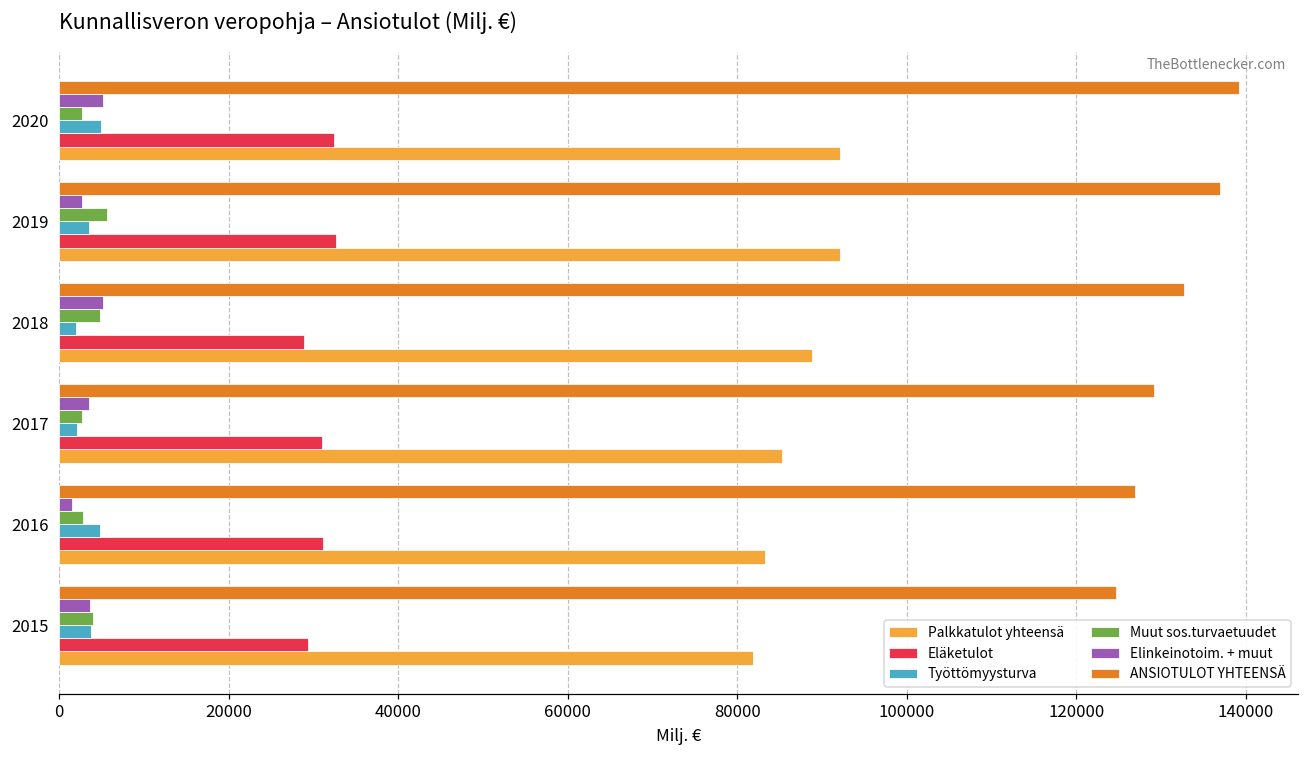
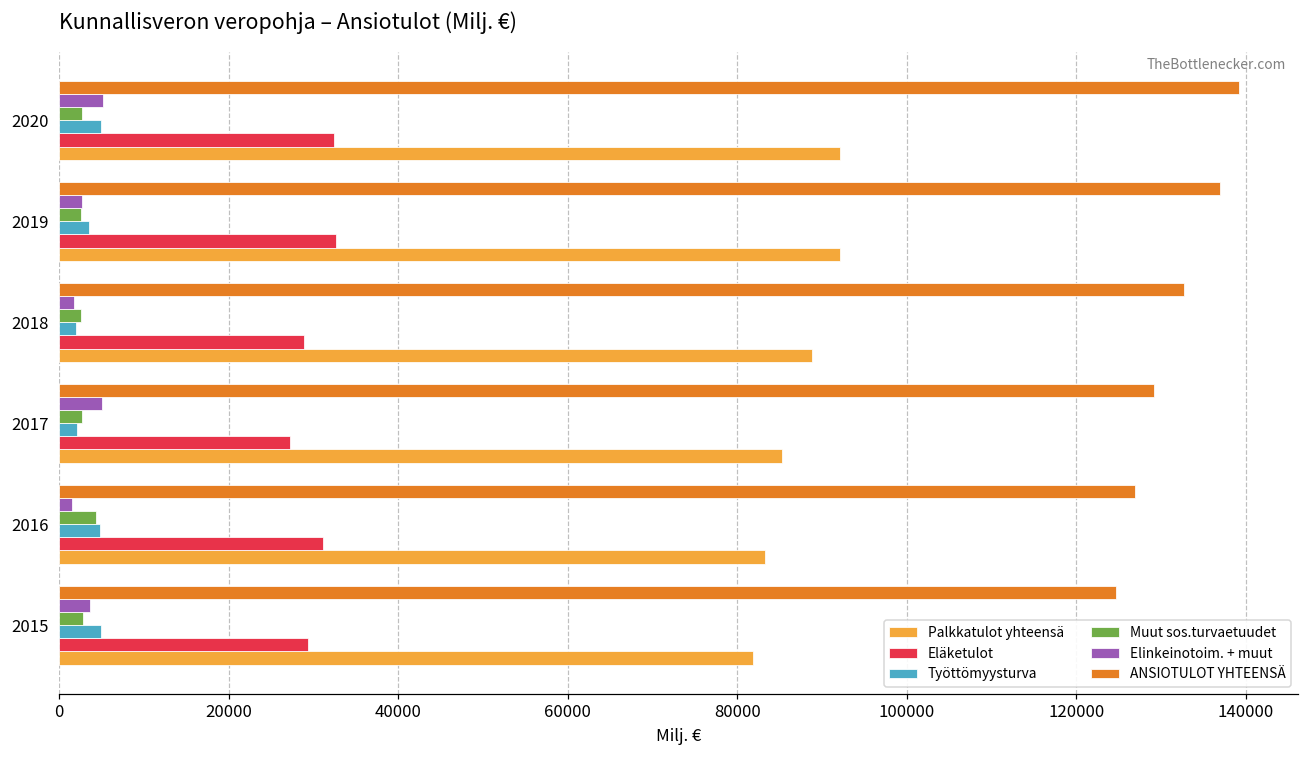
  {
    "Eläketulot": {
      "2020": 32000,
      "2019": 33000,
      "2018": 29000,
-     "2017": 31000,
+     "2017": 27000,
      "2016": 31000,
      "2015": 29000
    },
    "Työttömyysturva": {
      "2020": 5000,
      "2019": 4000,
      "2018": 2000,
      "2017": 2000,
      "2016": 5000,
-     "2015": 4000
+     "2015": 5000
    },
    "Muut sos.turvaetuudet": {
      "2020": 3000,
-     "2019": 6000,
-     "2018": 5000,
+     "2019": 3000,
+     "2018": 3000,
      "2017": 3000,
-     "2016": 3000,
-     "2015": 4000
+     "2016": 4000,
+     "2015": 3000
    },
    "Elinkeinotoim. + muut": {
      "2020": 5000,
      "2019": 3000,
-     "2018": 5000,
-     "2017": 4000,
+     "2018": 2000,
+     "2017": 5000,
      "2016": 1000,
      "2015": 4000
    }
  }
